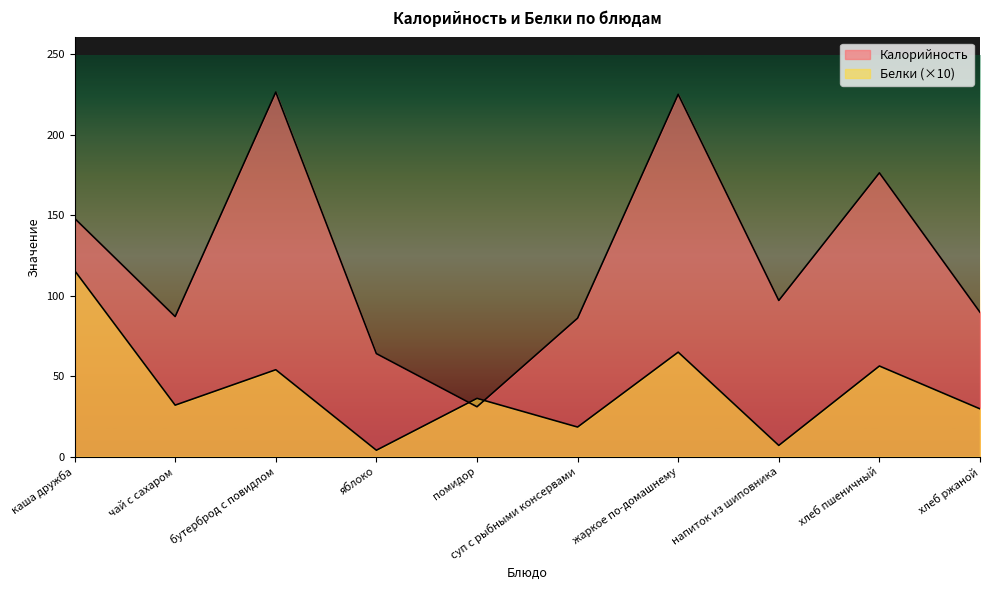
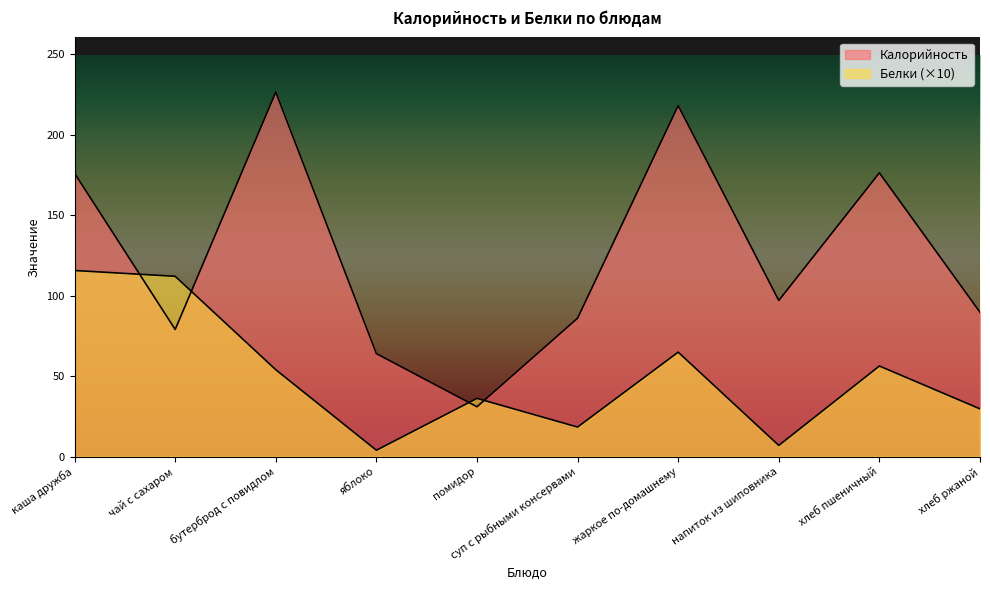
  {
    "Калорийность": {
-     "каша дружба": 148,
-     "чай с сахаром": 87,
+     "каша дружба": 176,
+     "чай с сахаром": 79,
      "бутерброд с повидлом": 226,
      "яблоко": 64,
      "помидор": 31,
      "суп с рыбными консервами": 86,
-     "жаркое по-домашнему": 225,
+     "жаркое по-домашнему": 218,
      "напиток из шиповника": 97,
      "хлеб пшеничный": 176,
      "хлеб ржаной": 90
    },
    "Белки (×10)": {
      "каша дружба": 116,
-     "чай с сахаром": 32,
+     "чай с сахаром": 112,
      "бутерброд с повидлом": 54,
      "яблоко": 4,
      "помидор": 36,
      "суп с рыбными консервами": 18,
      "жаркое по-домашнему": 65,
      "напиток из шиповника": 7,
      "хлеб пшеничный": 56,
      "хлеб ржаной": 30
    }
  }
